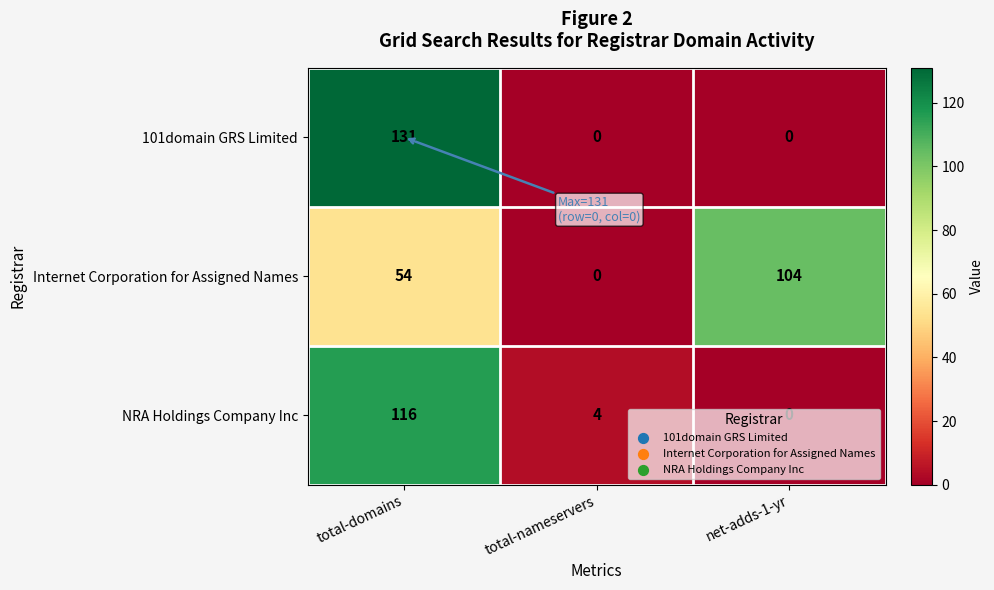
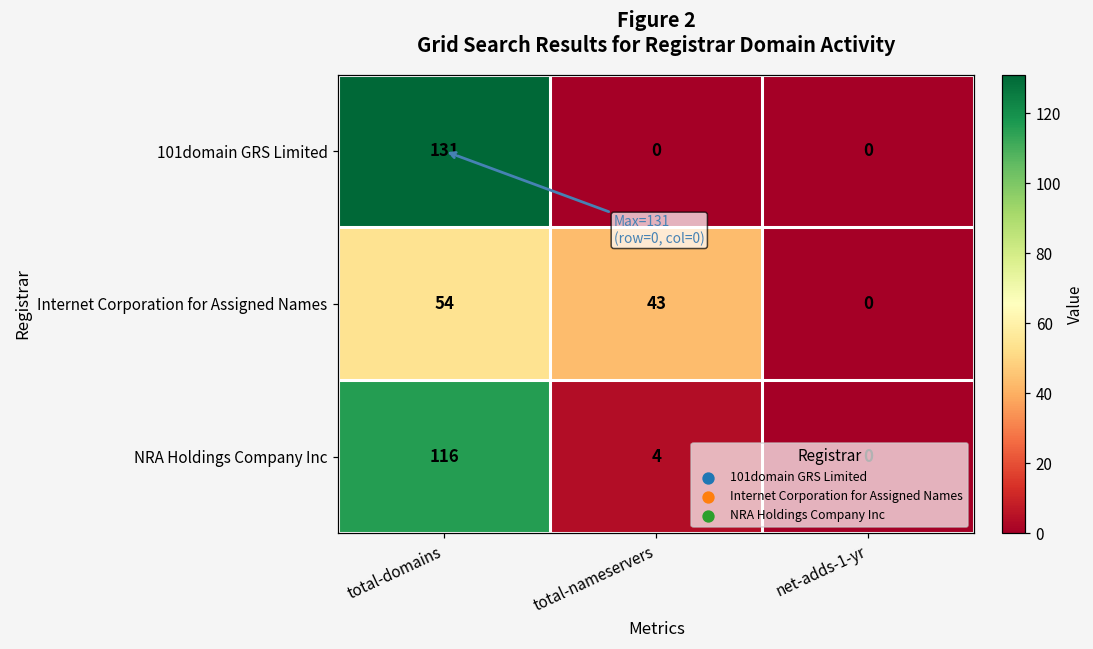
  {
    "101domain GRS Limited": {
      "total-domains": 131,
      "net-adds-1-yr": 0
    },
    "Internet Corporation for Assigned Names": {
      "total-domains": 54,
-     "total-nameservers": 0,
-     "net-adds-1-yr": 104
+     "total-nameservers": 43,
+     "net-adds-1-yr": 0
    },
    "NRA Holdings Company Inc": {
      "total-domains": 116,
      "total-nameservers": 4
    }
  }
